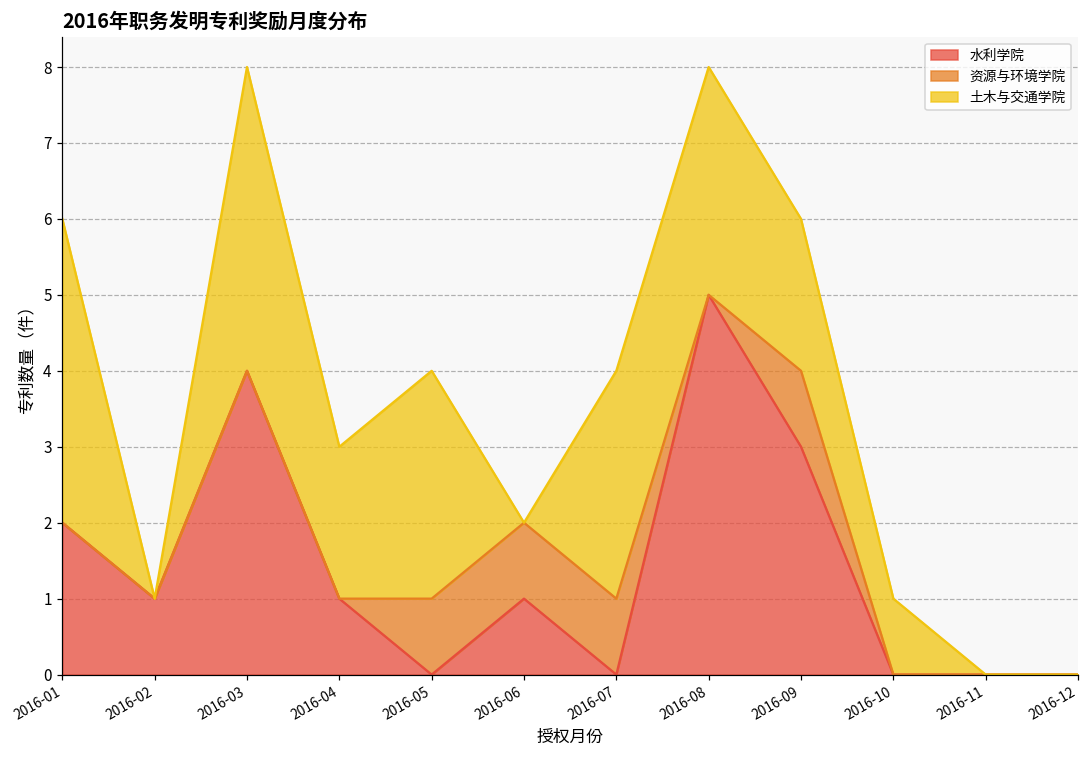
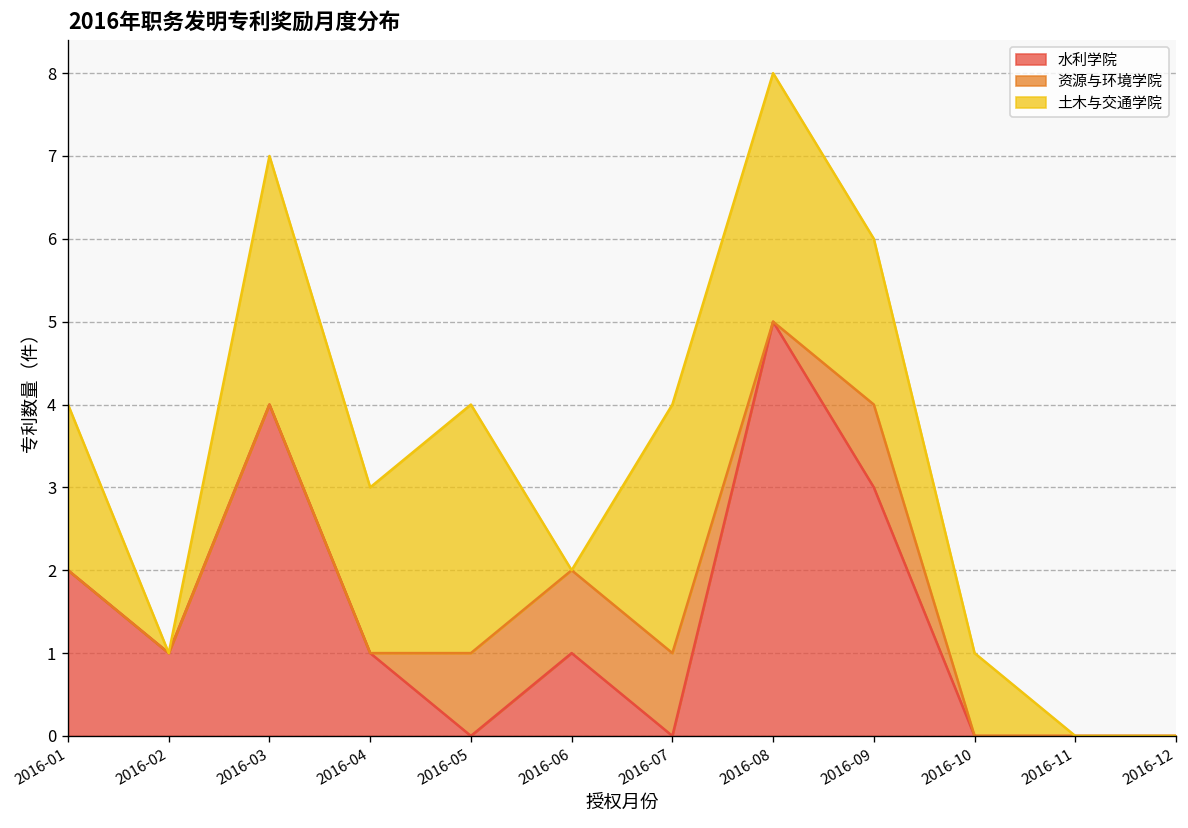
  {
    "土木与交通学院": {
-     "2016-01": 4,
-     "2016-03": 4,
+     "2016-01": 2,
+     "2016-03": 3,
      "2016-04": 2,
      "2016-05": 3,
      "2016-07": 3,
      "2016-08": 3,
      "2016-09": 2,
      "2016-10": 1
    }
  }
